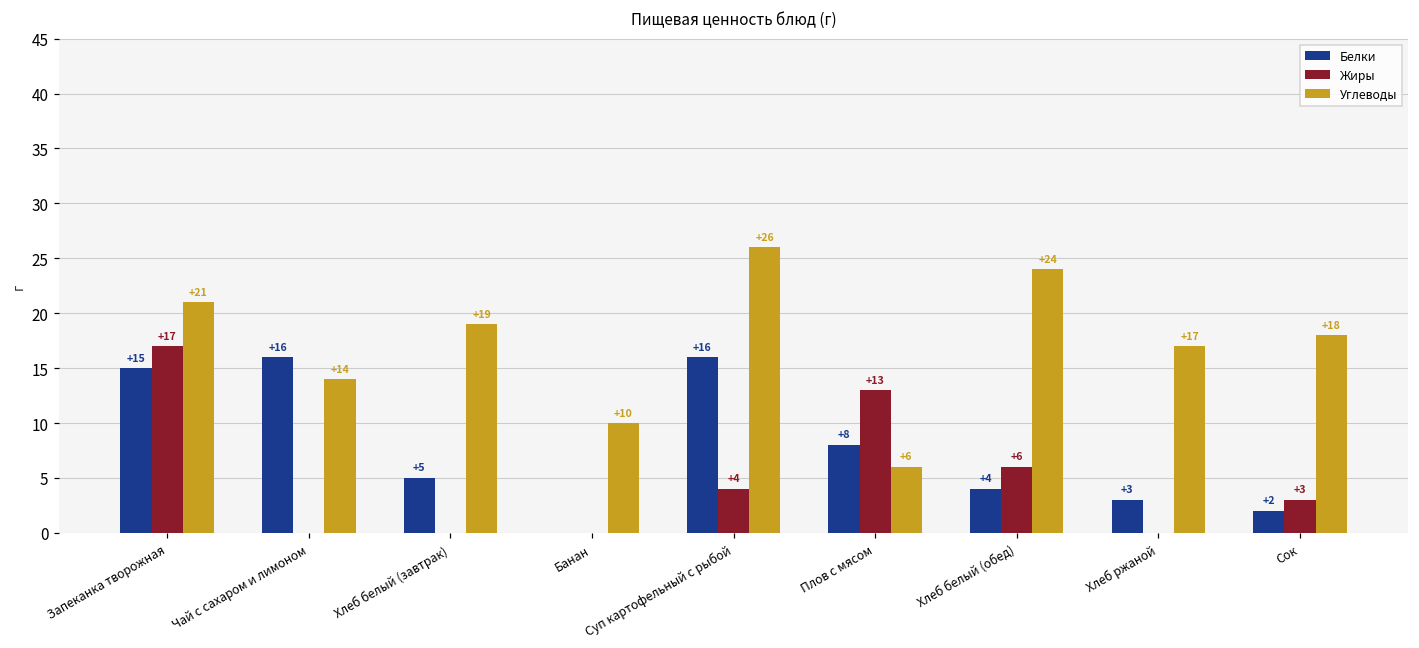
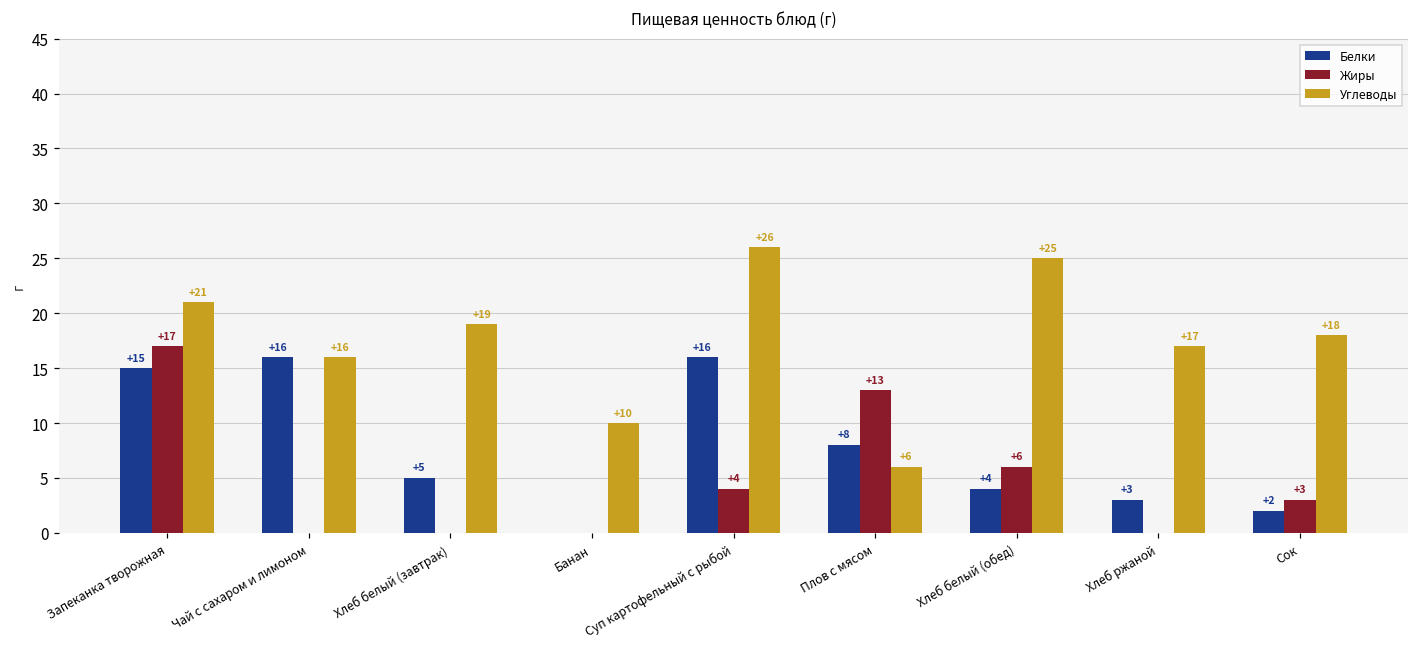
  {
    "Белки": {
      "Запеканка творожная": "+15",
      "Чай с сахаром и лимоном": "+16",
      "Хлеб белый (завтрак)": "+5",
      "Суп картофельный с рыбой": "+16",
      "Плов с мясом": "+8",
      "Хлеб белый (обед)": "+4",
      "Хлеб ржаной": "+3",
      "Сок": "+2"
    },
    "Жиры": {
      "Запеканка творожная": "+17",
      "Суп картофельный с рыбой": "+4",
      "Плов с мясом": "+13",
      "Хлеб белый (обед)": "+6",
      "Сок": "+3"
    },
    "Углеводы": {
      "Запеканка творожная": "+21",
-     "Чай с сахаром и лимоном": "+14",
+     "Чай с сахаром и лимоном": "+16",
      "Хлеб белый (завтрак)": "+19",
      "Банан": "+10",
      "Суп картофельный с рыбой": "+26",
      "Плов с мясом": "+6",
-     "Хлеб белый (обед)": "+24",
+     "Хлеб белый (обед)": "+25",
      "Хлеб ржаной": "+17",
      "Сок": "+18"
    }
  }
